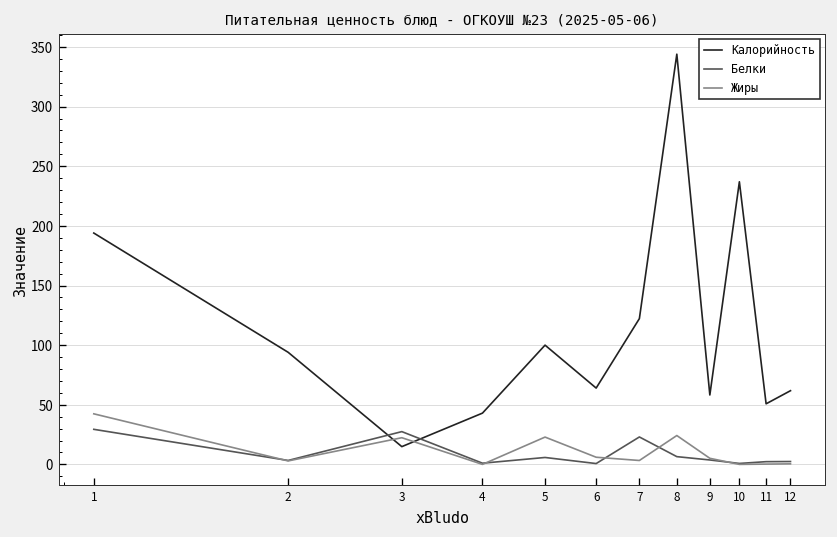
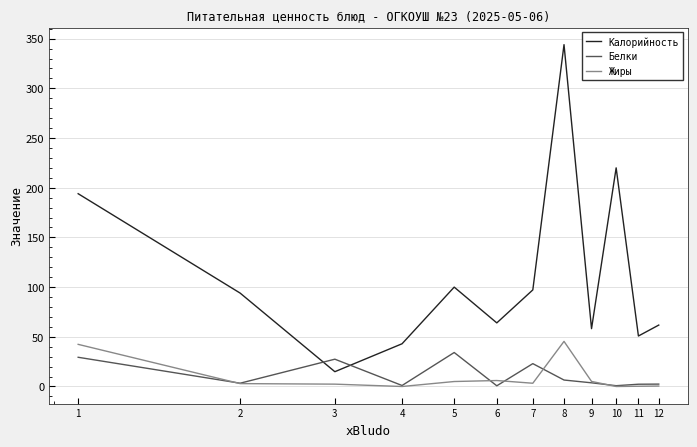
  {
    "Калорийность": {
      "1": 190,
      "2": 90,
      "3": 10,
      "4": 40,
      "5": 100,
      "6": 60,
-     "7": 120,
+     "7": 100,
      "8": 340,
      "9": 60,
-     "10": 240,
+     "10": 220,
      "11": 50,
      "12": 60
    },
    "Белки": {
      "1": 30,
      "3": 30,
-     "5": 10,
+     "5": 30,
      "6": 0,
      "7": 20,
      "8": 10
    },
    "Жиры": {
      "1": 40,
-     "3": 20,
-     "5": 20,
+     "3": 0,
+     "5": 10,
      "6": 10,
      "7": 0,
-     "8": 20
+     "8": 50
    }
  }
